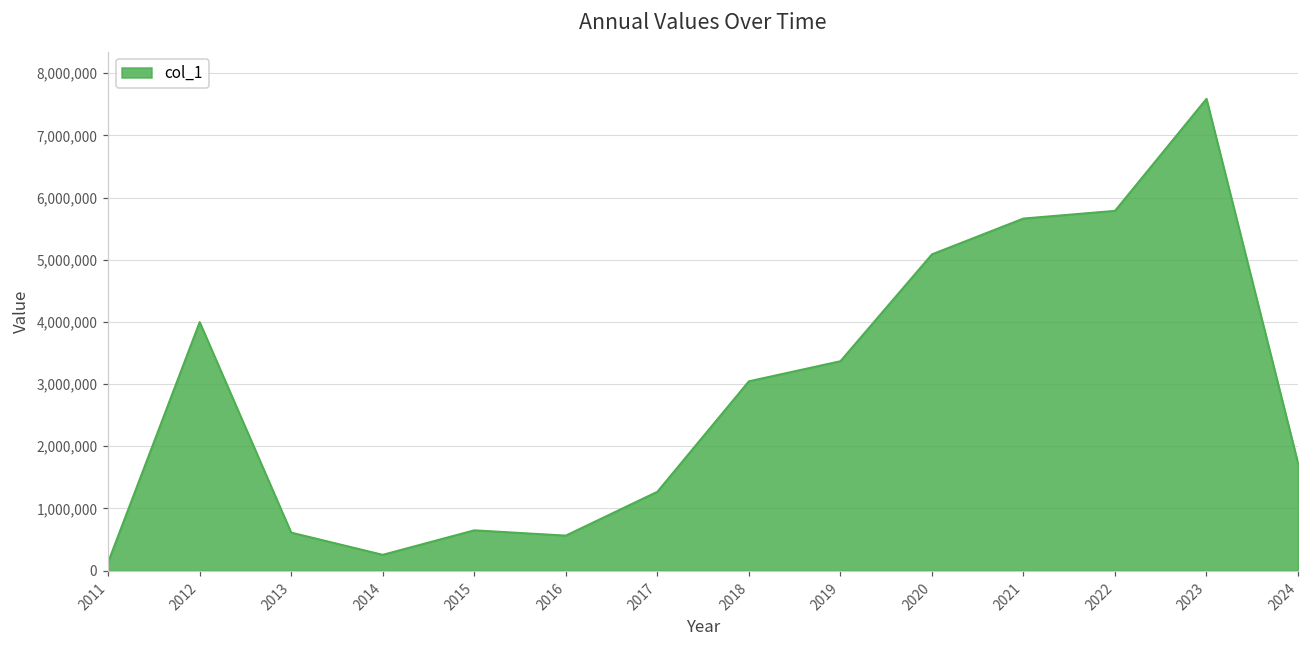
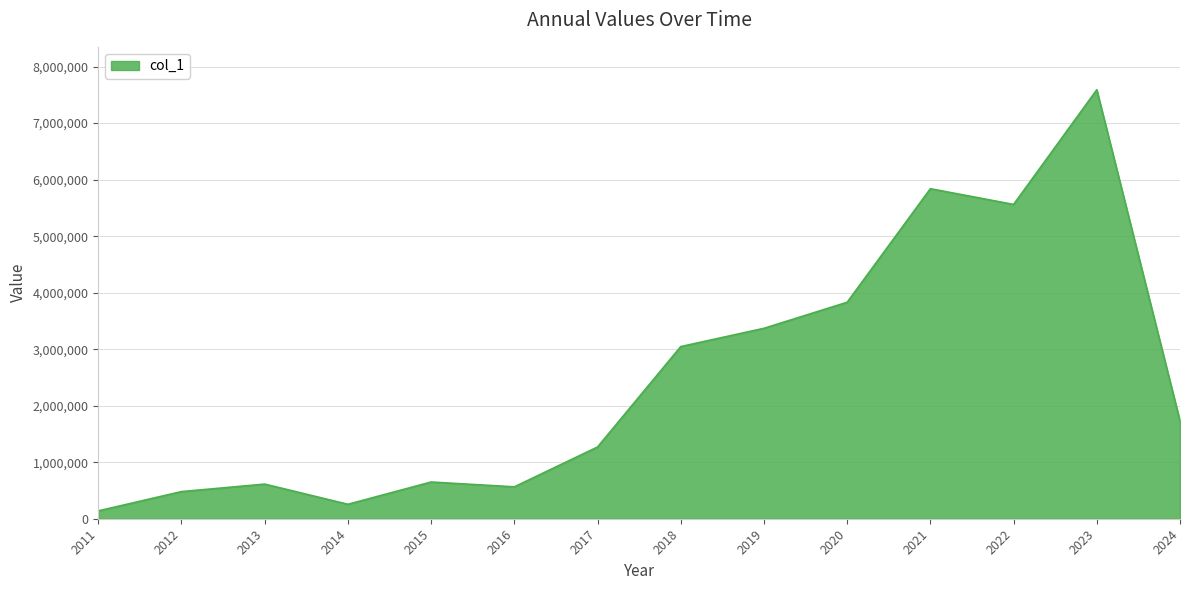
  {
    "2011": "100,000",
-   "2012": "4,000,000",
+   "2012": "500,000",
    "2013": "600,000",
    "2014": "300,000",
    "2015": "600,000",
    "2016": "600,000",
    "2017": "1,300,000",
    "2018": "3,000,000",
    "2019": "3,400,000",
-   "2020": "5,100,000",
-   "2021": "5,700,000",
-   "2022": "5,800,000",
+   "2020": "3,800,000",
+   "2021": "5,800,000",
+   "2022": "5,600,000",
    "2023": "7,600,000",
    "2024": "1,700,000"
  }
